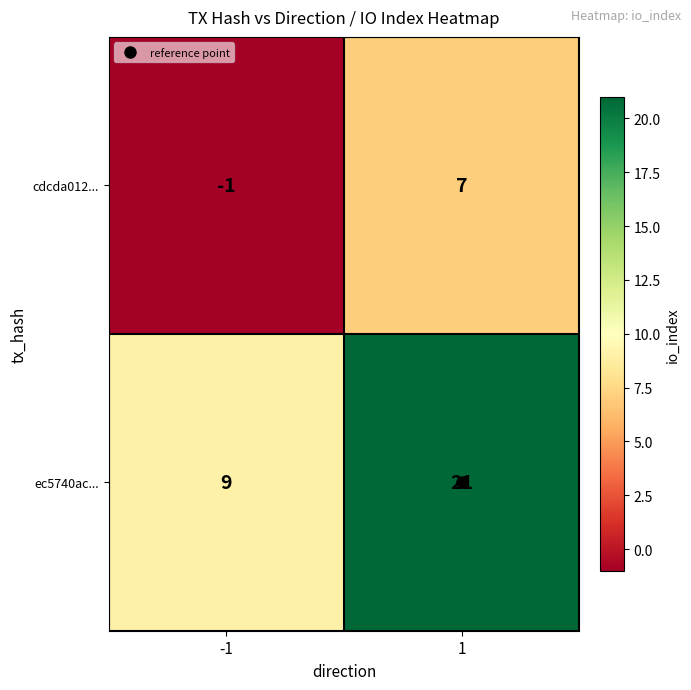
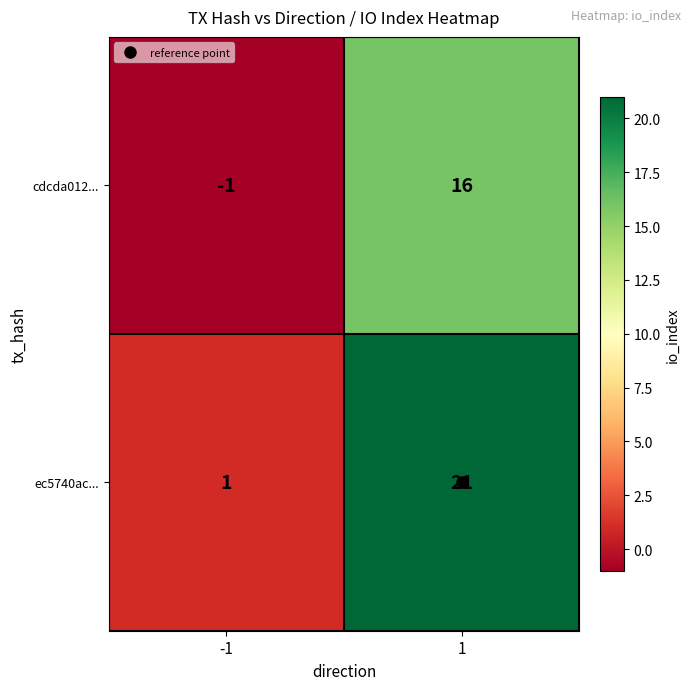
  {
    "cdcda012...": {
      "-1": -1,
-     "1": 7
+     "1": 16
    },
    "ec5740ac...": {
-     "-1": 9
+     "-1": 1
    }
  }
